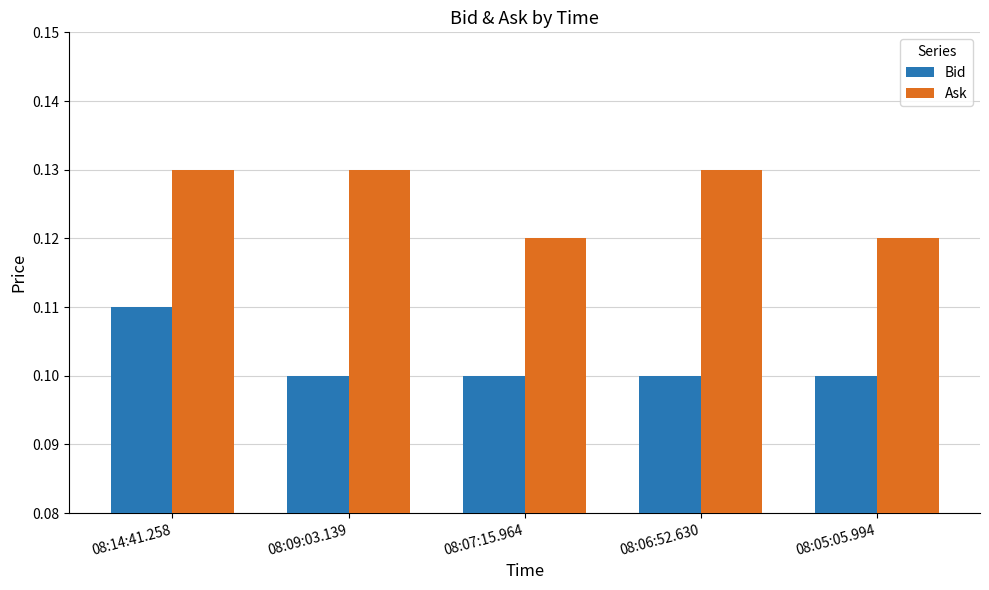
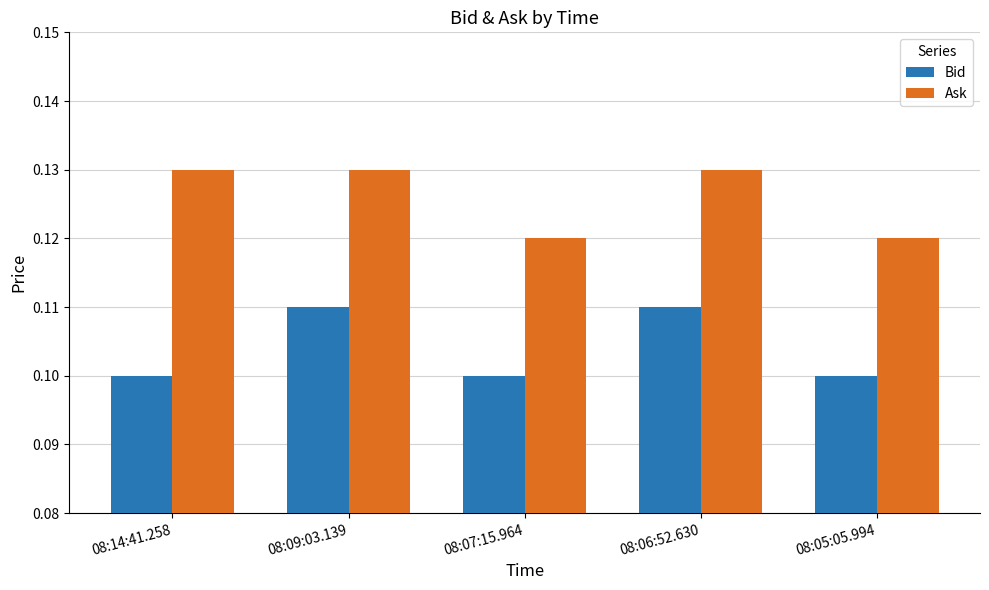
  {
    "Bid": {
-     "08:14:41.258": 0.11,
-     "08:09:03.139": 0.10,
+     "08:14:41.258": 0.10,
+     "08:09:03.139": 0.11,
      "08:07:15.964": 0.10,
-     "08:06:52.630": 0.10,
+     "08:06:52.630": 0.11,
      "08:05:05.994": 0.10
    },
    "Ask": {
      "08:14:41.258": 0.13,
      "08:09:03.139": 0.13,
      "08:07:15.964": 0.12,
      "08:06:52.630": 0.13,
      "08:05:05.994": 0.12
    }
  }
